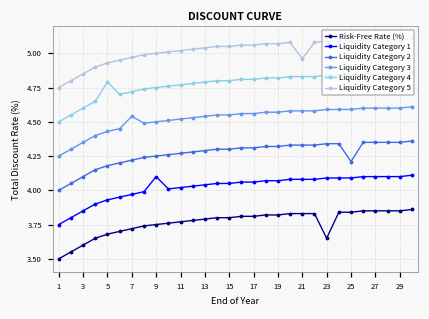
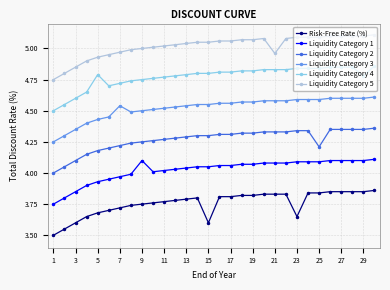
  {
    "Risk-Free Rate (%)": {
      "1": 3.5,
      "3": 3.6,
      "5": 3.7,
      "7": 3.7,
      "9": 3.75,
      "11": 3.77,
      "13": 3.8,
-     "15": 3.8,
+     "15": 3.6,
      "17": 3.8,
      "19": 3.8,
      "21": 3.83,
      "23": 3.65,
      "25": 3.84,
      "27": 3.85,
      "29": 3.85
    },
    "Liquidity Category 1": {
      "1": 3.75,
      "3": 3.85,
      "5": 3.93,
      "7": 3.97,
      "9": 4.1,
      "11": 4.0,
      "13": 4.04,
      "15": 4.05,
      "17": 4.06,
      "19": 4.07,
      "21": 4.1,
      "23": 4.1,
      "25": 4.1,
      "27": 4.1,
      "29": 4.1
    }
  }
